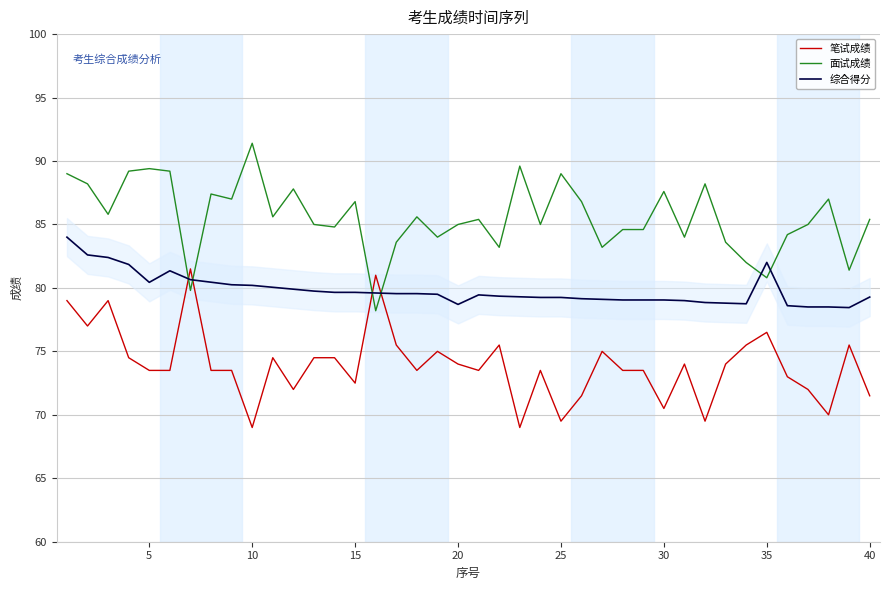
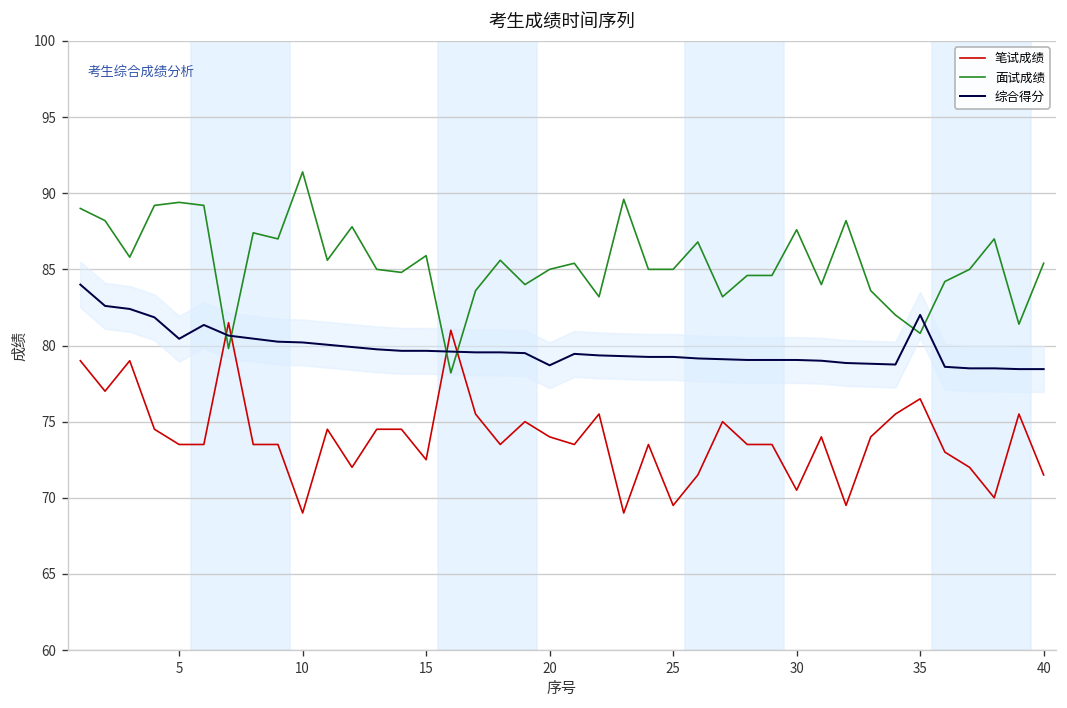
  {
    "笔试成绩": {
      "5": 73.5,
      "10": 69.0,
      "15": 72.5,
      "20": 74.0,
      "25": 69.5,
      "30": 70.5,
      "35": 76.5,
      "40": 71.5
    },
    "面试成绩": {
      "5": 89.4,
      "10": 91.4,
-     "15": 86.8,
+     "15": 85.9,
      "20": 85.0,
-     "25": 89,
+     "25": 85,
      "30": 87.6,
      "35": 80.8,
      "40": 85.4
    },
    "综合得分": {
      "5": 80.4,
      "10": 80.2,
      "15": 79.7,
      "20": 78.7,
      "25": 79.3,
      "30": 79.1,
      "35": 82.0,
-     "40": 79.3
+     "40": 78.5
    }
  }
